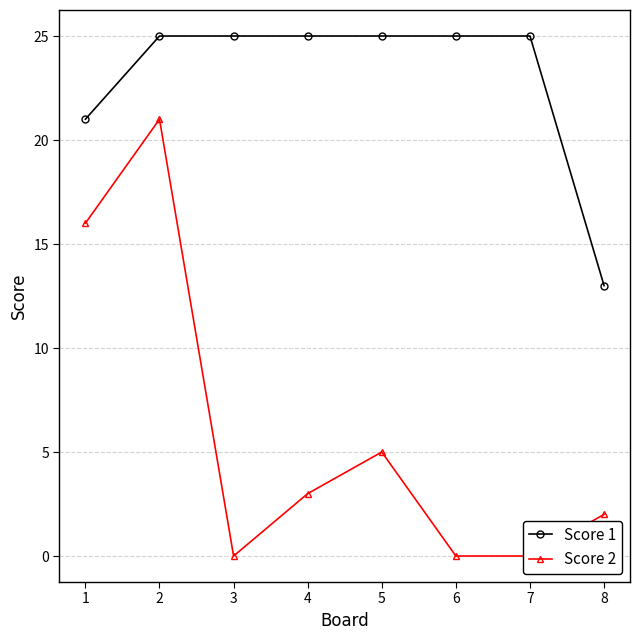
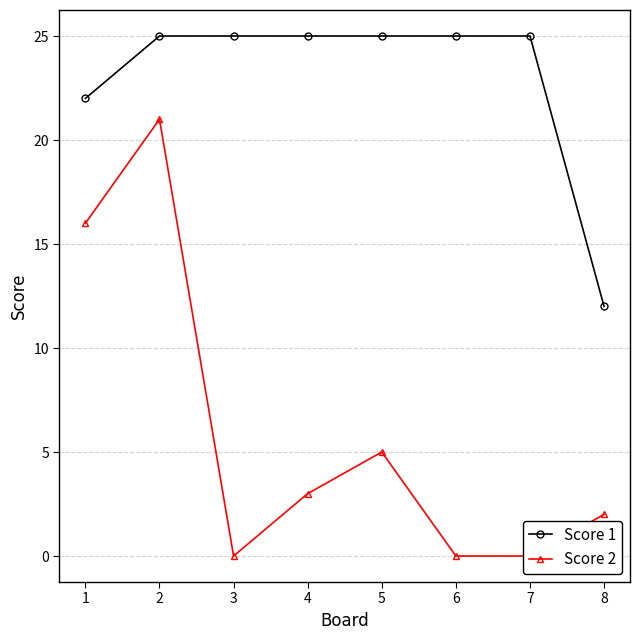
  {
    "Score 1": {
-     "1": 21,
+     "1": 22,
      "2": 25,
      "3": 25,
      "4": 25,
      "5": 25,
      "6": 25,
      "7": 25,
-     "8": 13
+     "8": 12
    },
    "Score 2": {
      "1": 16,
      "2": 21,
      "3": 0,
      "4": 3,
      "5": 5,
      "6": 0,
      "8": 2
    }
  }
